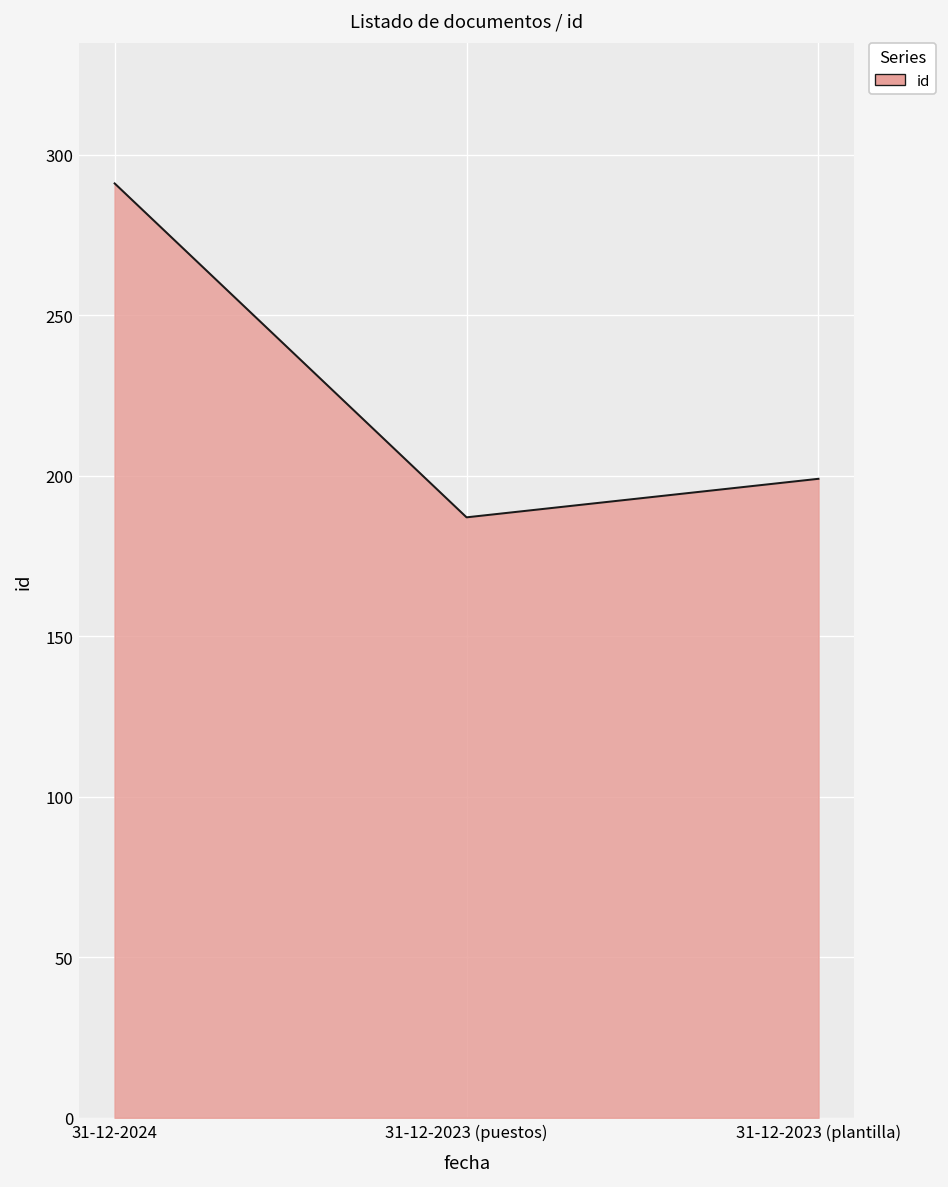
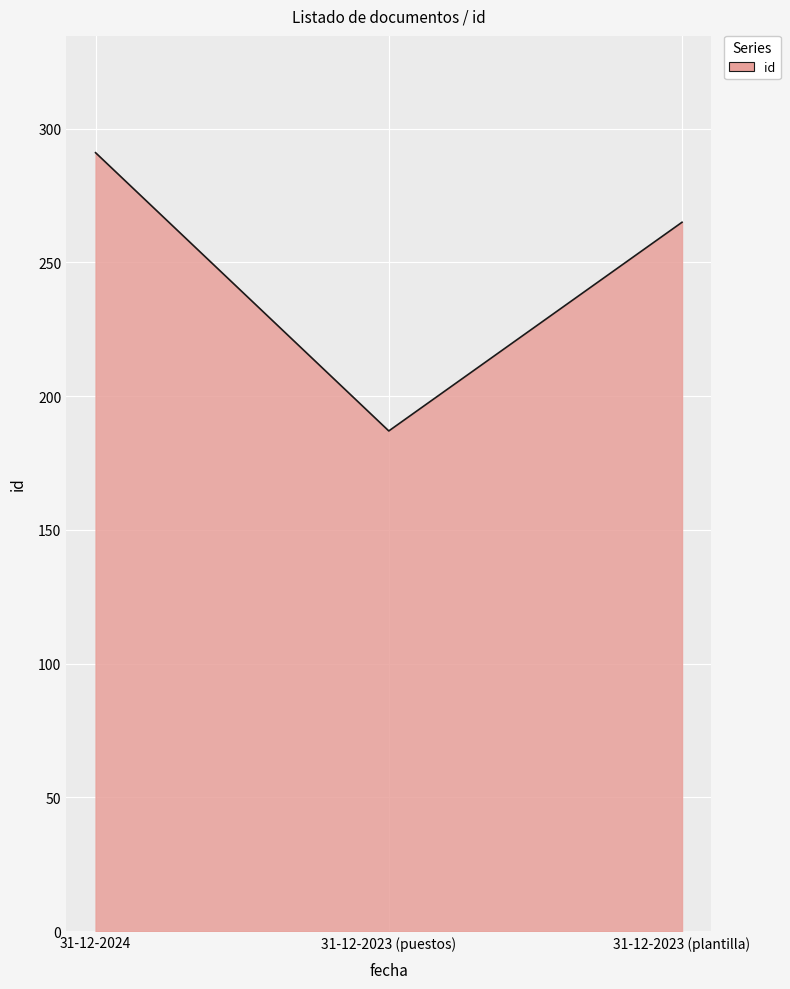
  {
    "31-12-2024": 291,
    "31-12-2023 (puestos)": 187,
-   "31-12-2023 (plantilla)": 199
+   "31-12-2023 (plantilla)": 265
  }
